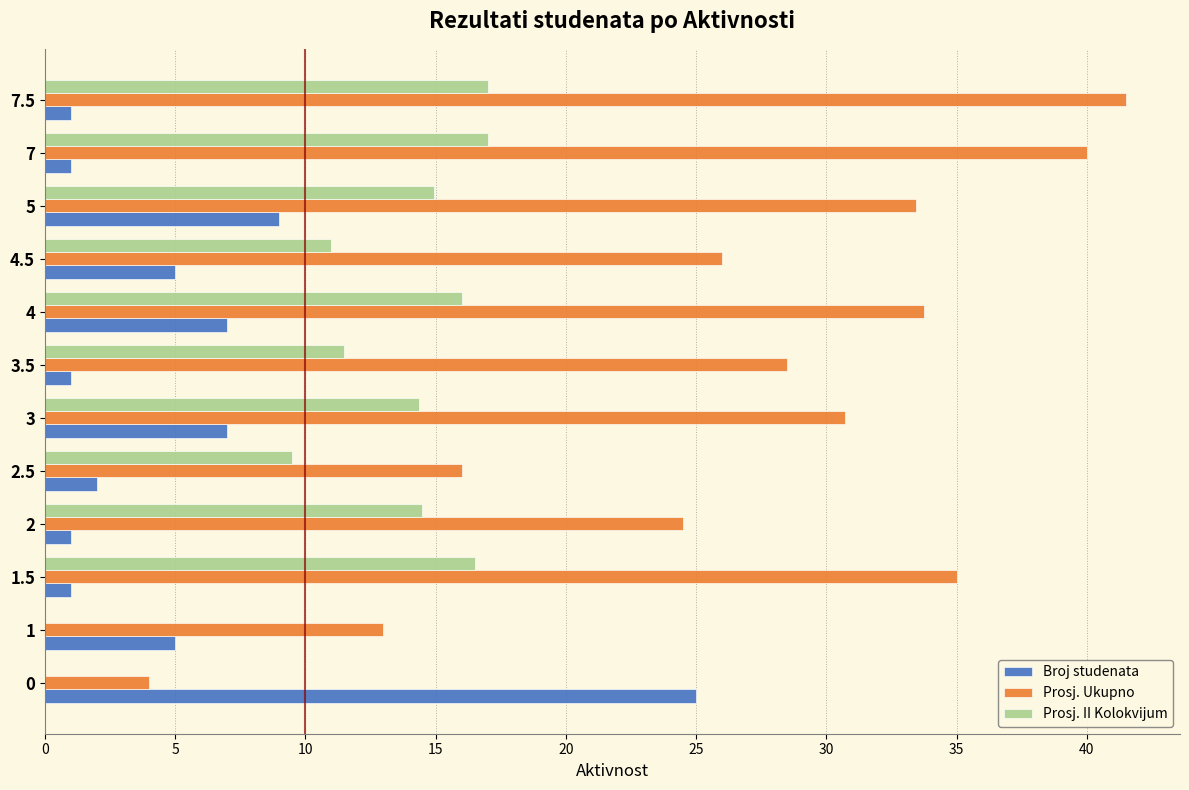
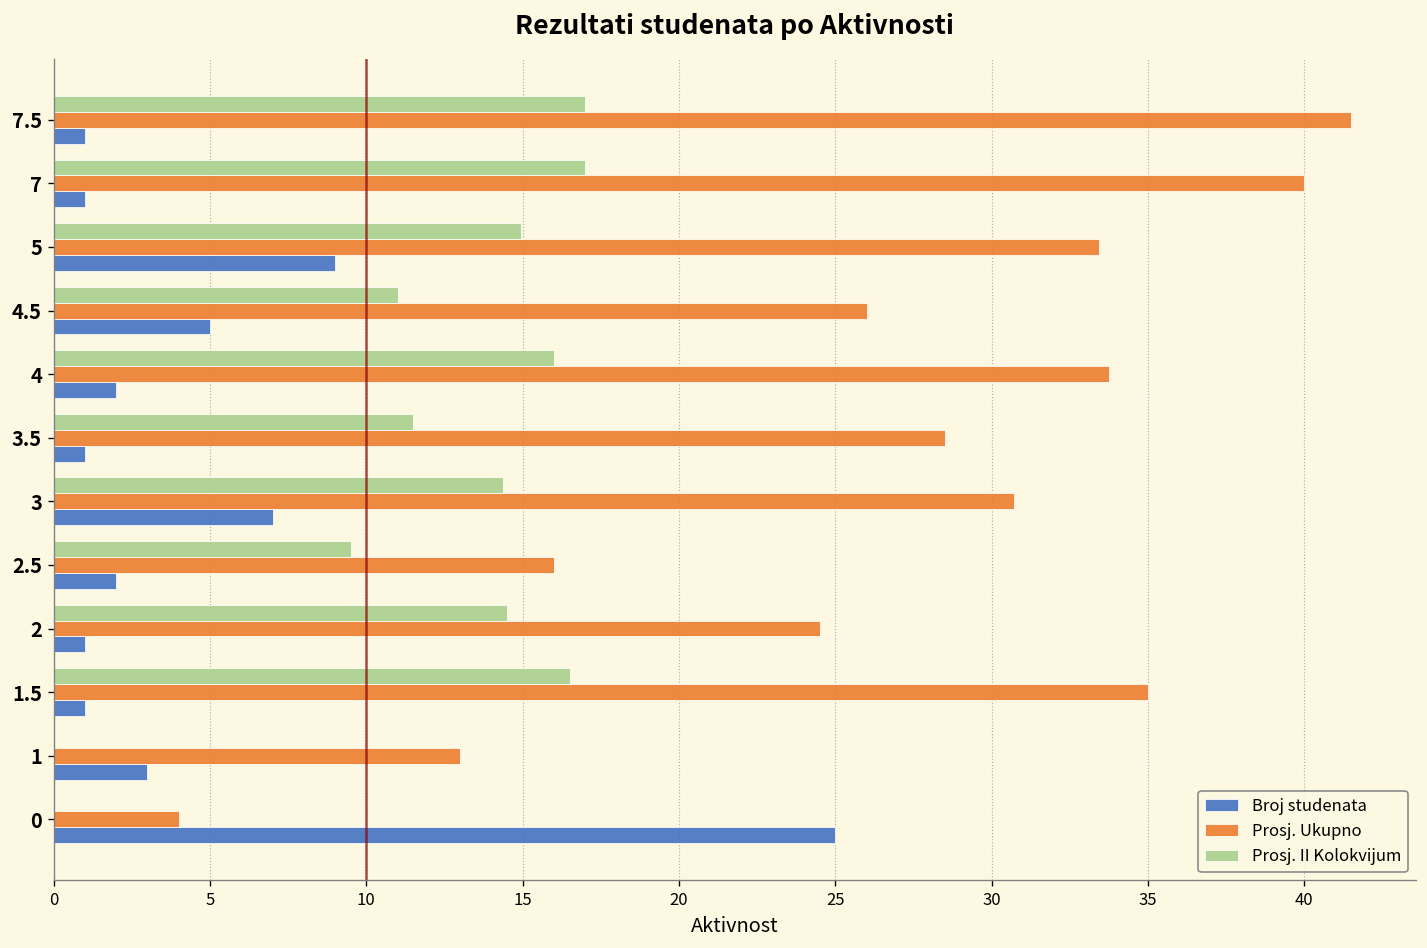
  {
    "Broj studenata": {
      "7.5": 1,
      "7": 1,
      "5": 9,
      "4.5": 5,
-     "4": 7,
+     "4": 2,
      "3.5": 1,
      "3": 7,
      "2.5": 2,
      "2": 1,
      "1.5": 1,
-     "1": 5,
+     "1": 3,
      "0": 25
    },
    "Prosj. Ukupno": {
      "7.5": 41.5,
      "7": 40,
      "5": 33.4,
      "4.5": 26,
      "4": 33.8,
      "3.5": 28.5,
      "3": 30.7,
      "2.5": 16,
      "2": 24.5,
      "1.5": 35,
      "1": 13,
      "0": 4
    },
    "Prosj. II Kolokvijum": {
      "7.5": 17,
      "7": 17,
      "5": 15,
      "4.5": 11,
      "4": 16,
      "3.5": 11.5,
      "3": 14.4,
      "2.5": 9.5,
      "2": 14.5,
      "1.5": 16.5,
      "1": 0,
      "0": 0
    }
  }
